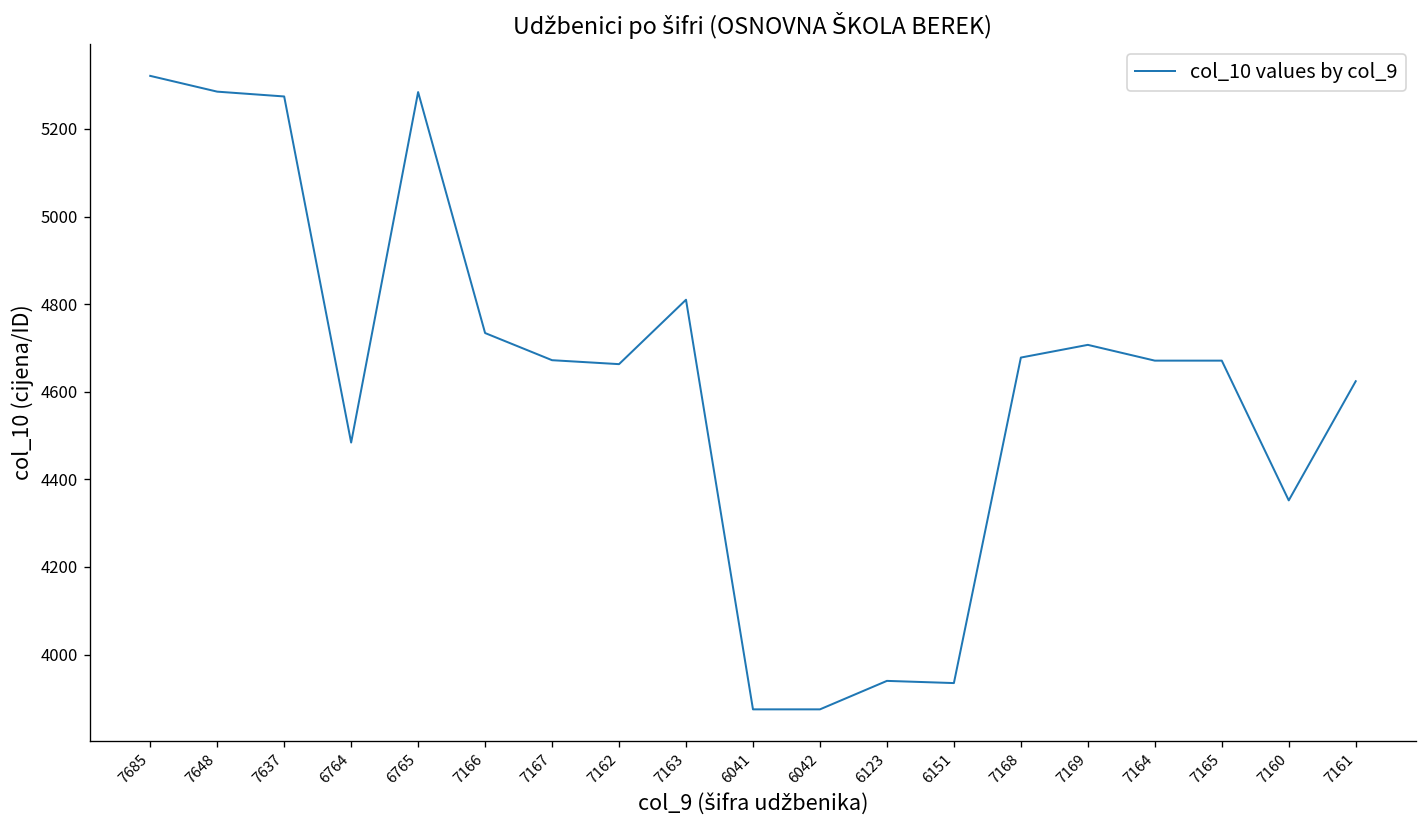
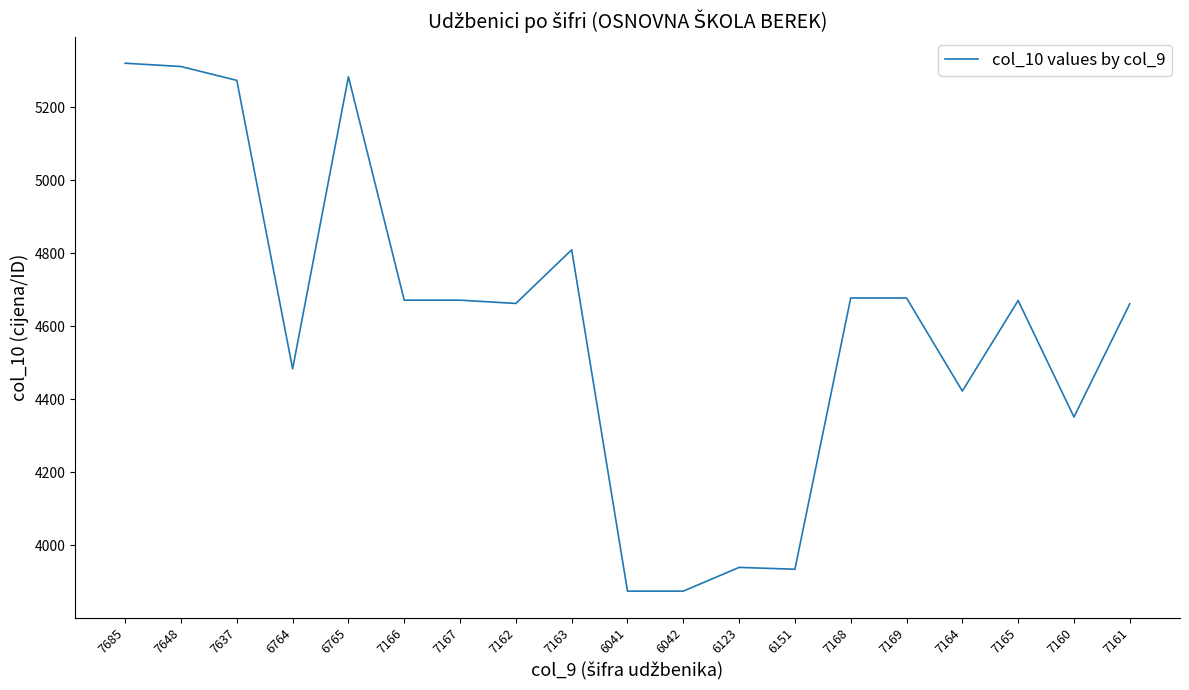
  {
    "7685": 5320,
-   "7648": 5290,
+   "7648": 5310,
    "7637": 5270,
    "6764": 4480,
    "6765": 5280,
-   "7166": 4730,
+   "7166": 4670,
    "7167": 4670,
    "7162": 4660,
    "7163": 4810,
    "6041": 3880,
    "6042": 3880,
    "6123": 3940,
    "6151": 3940,
    "7168": 4680,
-   "7169": 4710,
-   "7164": 4670,
+   "7169": 4680,
+   "7164": 4420,
    "7165": 4670,
    "7160": 4350,
-   "7161": 4620
+   "7161": 4660
  }
